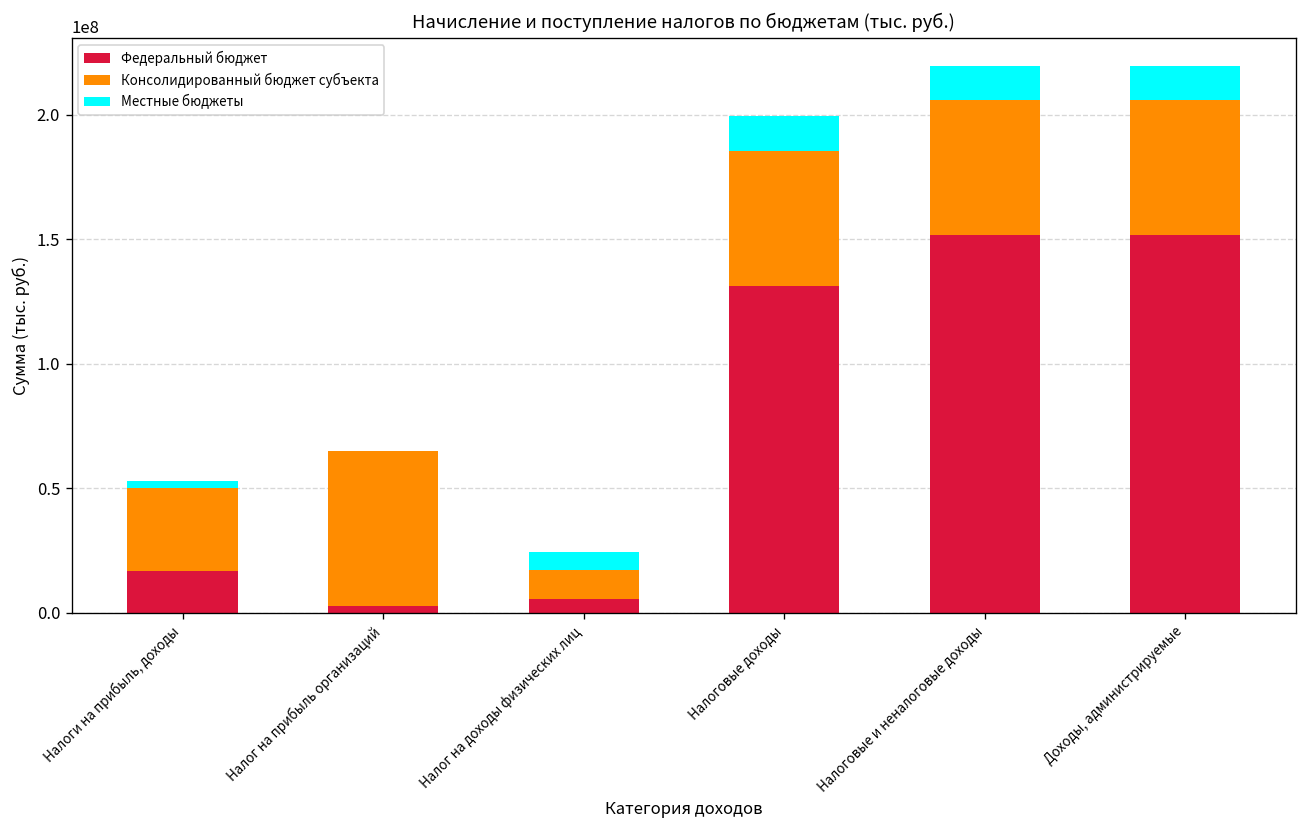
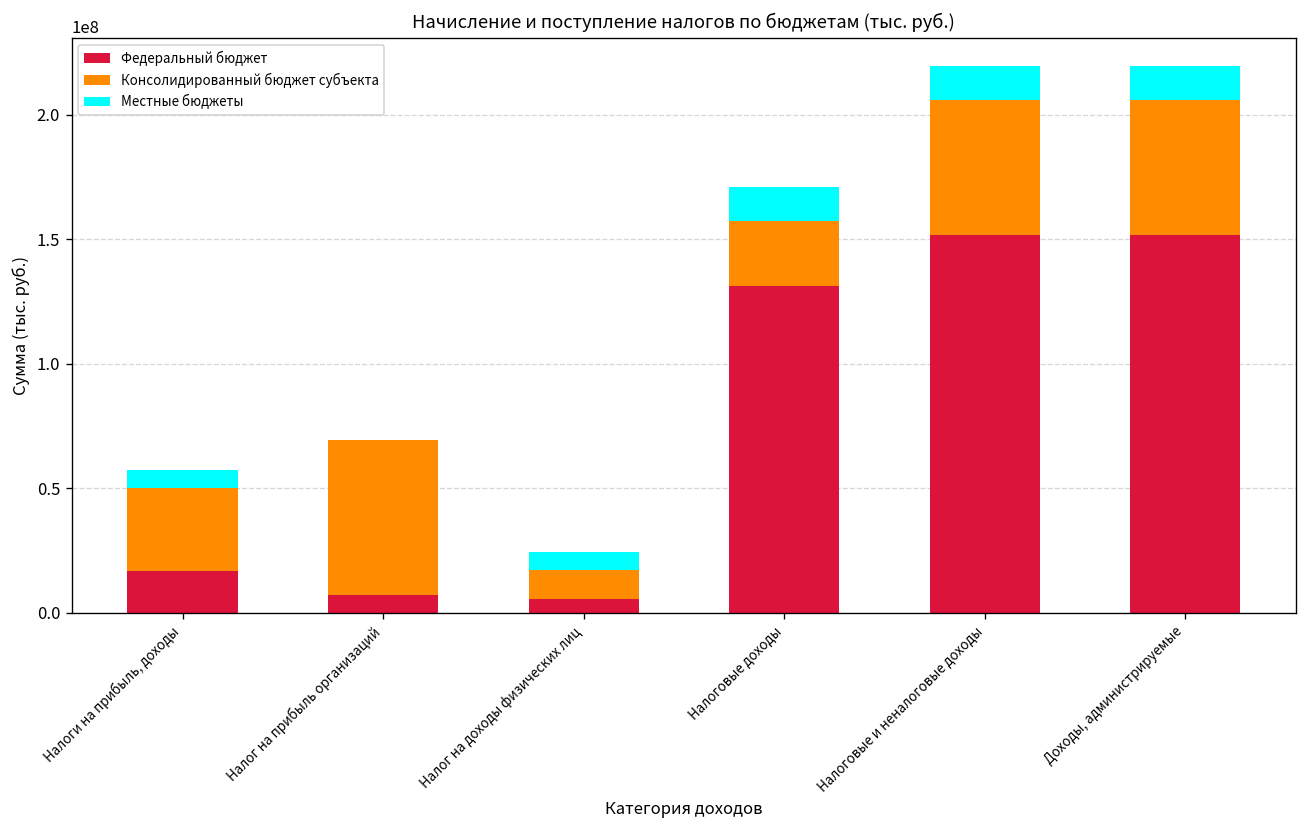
  {
    "Федеральный бюджет": {
      "Налоги на прибыль, доходы": 17000000,
-     "Налог на прибыль организаций": 3000000,
+     "Налог на прибыль организаций": 7000000,
      "Налог на доходы физических лиц": 6000000,
      "Налоговые доходы": 131000000,
      "Налоговые и неналоговые доходы": 152000000,
      "Доходы, администрируемые": 152000000
    },
    "Консолидированный бюджет субъекта": {
      "Налоги на прибыль, доходы": 34000000,
      "Налог на прибыль организаций": 62000000,
      "Налог на доходы физических лиц": 12000000,
-     "Налоговые доходы": 54000000,
+     "Налоговые доходы": 26000000,
      "Налоговые и неналоговые доходы": 54000000,
      "Доходы, администрируемые": 54000000
    },
    "Местные бюджеты": {
-     "Налоги на прибыль, доходы": 3000000,
+     "Налоги на прибыль, доходы": 7000000,
      "Налог на прибыль организаций": 0,
      "Налог на доходы физических лиц": 7000000,
      "Налоговые доходы": 14000000,
      "Налоговые и неналоговые доходы": 14000000,
      "Доходы, администрируемые": 14000000
    }
  }
